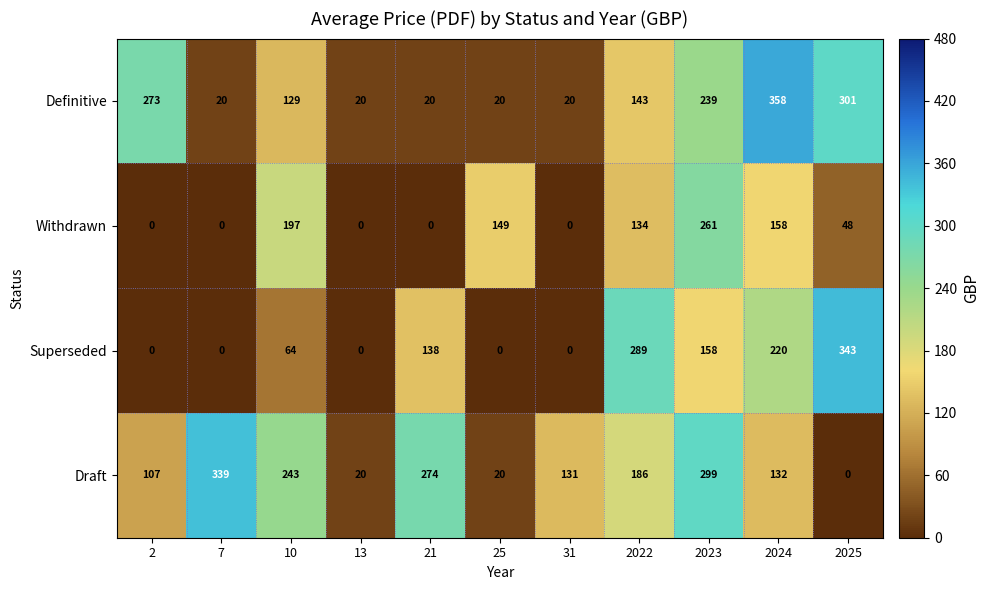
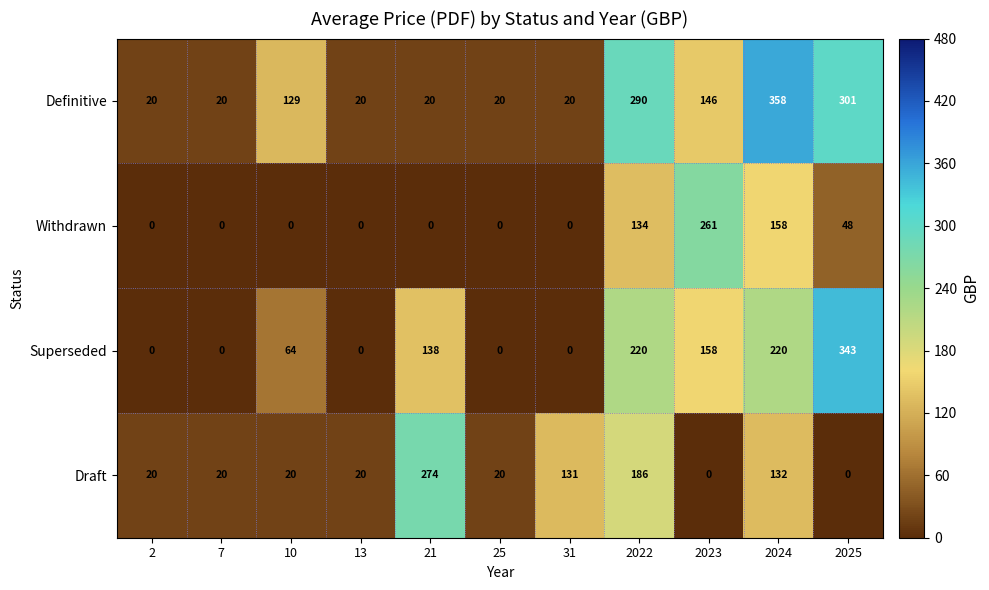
  {
    "Definitive": {
-     "2": 273,
+     "2": 20,
      "7": 20,
      "10": 129,
      "13": 20,
      "21": 20,
      "25": 20,
      "31": 20,
-     "2022": 143,
-     "2023": 239,
+     "2022": 290,
+     "2023": 146,
      "2024": 358,
      "2025": 301
    },
    "Withdrawn": {
      "2": 0,
      "7": 0,
-     "10": 197,
+     "10": 0,
      "13": 0,
      "21": 0,
-     "25": 149,
+     "25": 0,
      "31": 0,
      "2022": 134,
      "2023": 261,
      "2024": 158,
      "2025": 48
    },
    "Superseded": {
      "2": 0,
      "7": 0,
      "10": 64,
      "13": 0,
      "21": 138,
      "25": 0,
      "31": 0,
-     "2022": 289,
+     "2022": 220,
      "2023": 158,
      "2024": 220,
      "2025": 343
    },
    "Draft": {
-     "2": 107,
-     "7": 339,
-     "10": 243,
+     "2": 20,
+     "7": 20,
+     "10": 20,
      "13": 20,
      "21": 274,
      "25": 20,
      "31": 131,
      "2022": 186,
-     "2023": 299,
+     "2023": 0,
      "2024": 132,
      "2025": 0
    }
  }
